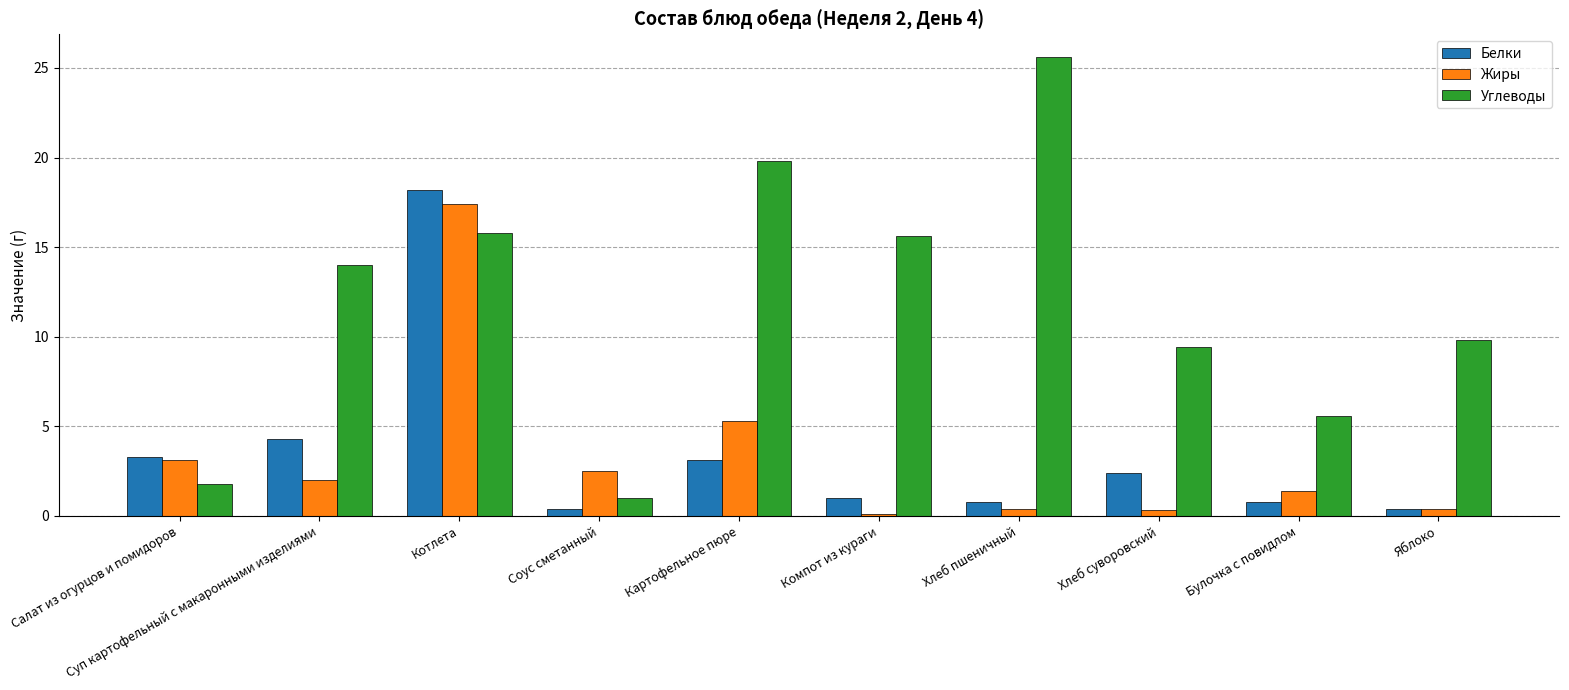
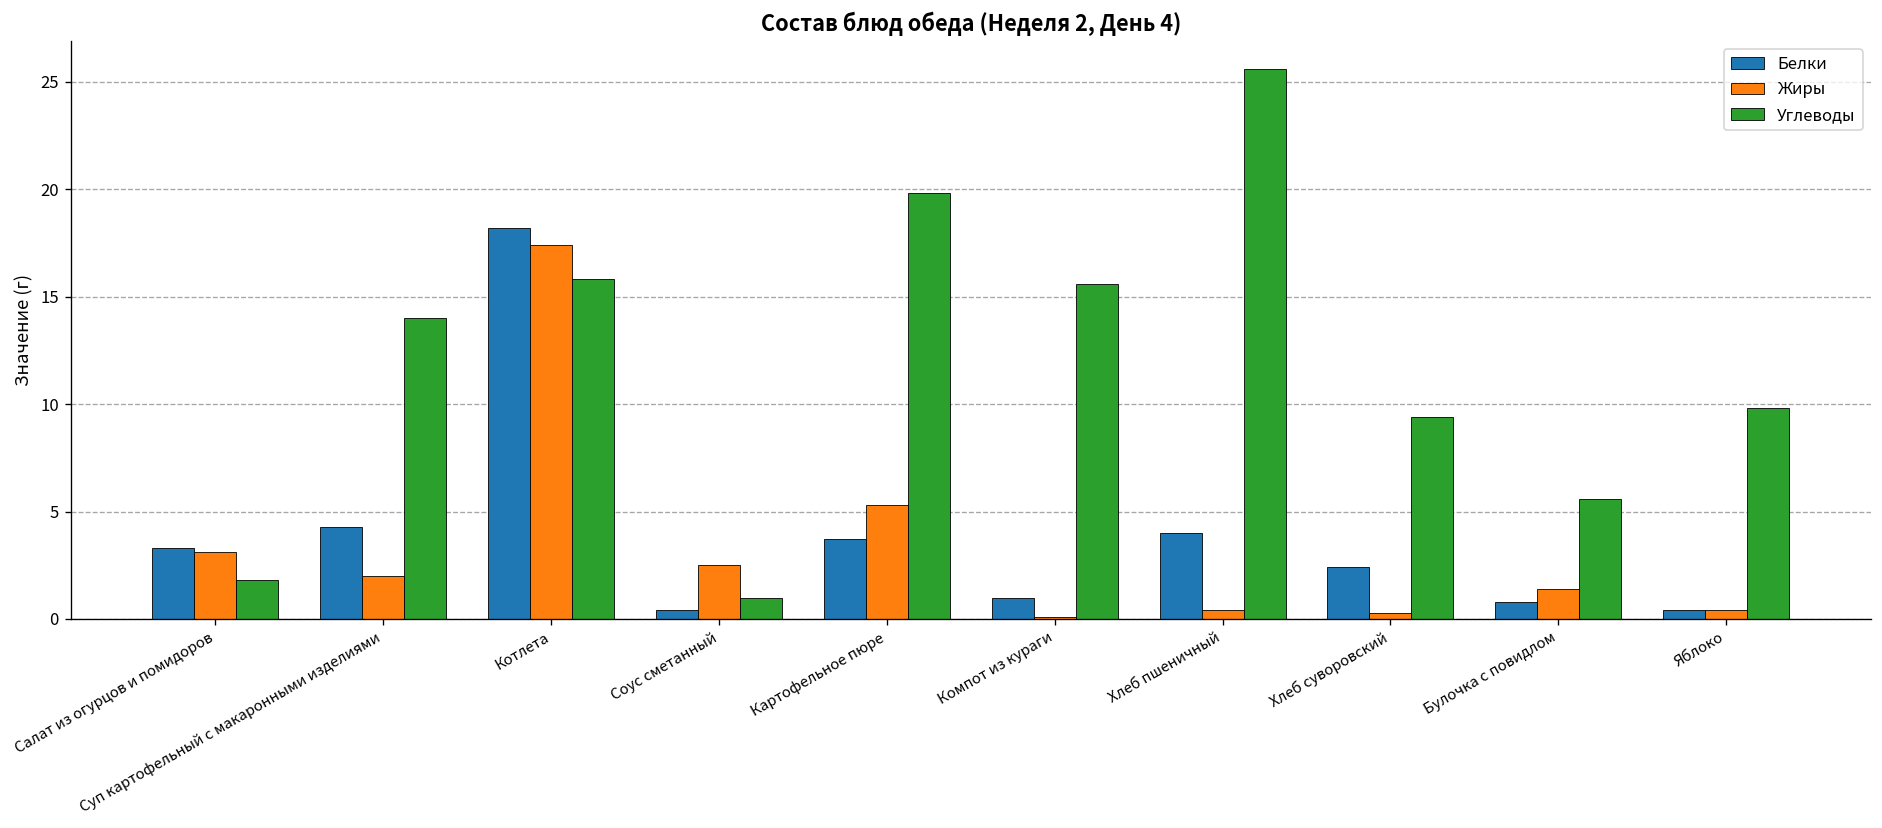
  {
    "Белки": {
      "Салат из огурцов и помидоров": 3.3,
      "Суп картофельный с макаронными изделиями": 4.3,
      "Котлета": 18.2,
      "Соус сметанный": 0.4,
-     "Картофельное пюре": 3.1,
+     "Картофельное пюре": 3.7,
      "Компот из кураги": 1.0,
-     "Хлеб пшеничный": 0.8,
+     "Хлеб пшеничный": 4.0,
      "Хлеб суворовский": 2.4,
      "Булочка с повидлом": 0.8,
      "Яблоко": 0.4
    },
    "Жиры": {
      "Салат из огурцов и помидоров": 3.1,
      "Суп картофельный с макаронными изделиями": 2.0,
      "Котлета": 17.4,
      "Соус сметанный": 2.5,
      "Картофельное пюре": 5.3,
      "Хлеб пшеничный": 0.4,
      "Хлеб суворовский": 0.3,
      "Булочка с повидлом": 1.4,
      "Яблоко": 0.4
    },
    "Углеводы": {
      "Салат из огурцов и помидоров": 1.8,
      "Суп картофельный с макаронными изделиями": 14.0,
      "Котлета": 15.8,
      "Соус сметанный": 1.0,
      "Картофельное пюре": 19.8,
      "Компот из кураги": 15.6,
      "Хлеб пшеничный": 25.6,
      "Хлеб суворовский": 9.4,
      "Булочка с повидлом": 5.6,
      "Яблоко": 9.8
    }
  }
